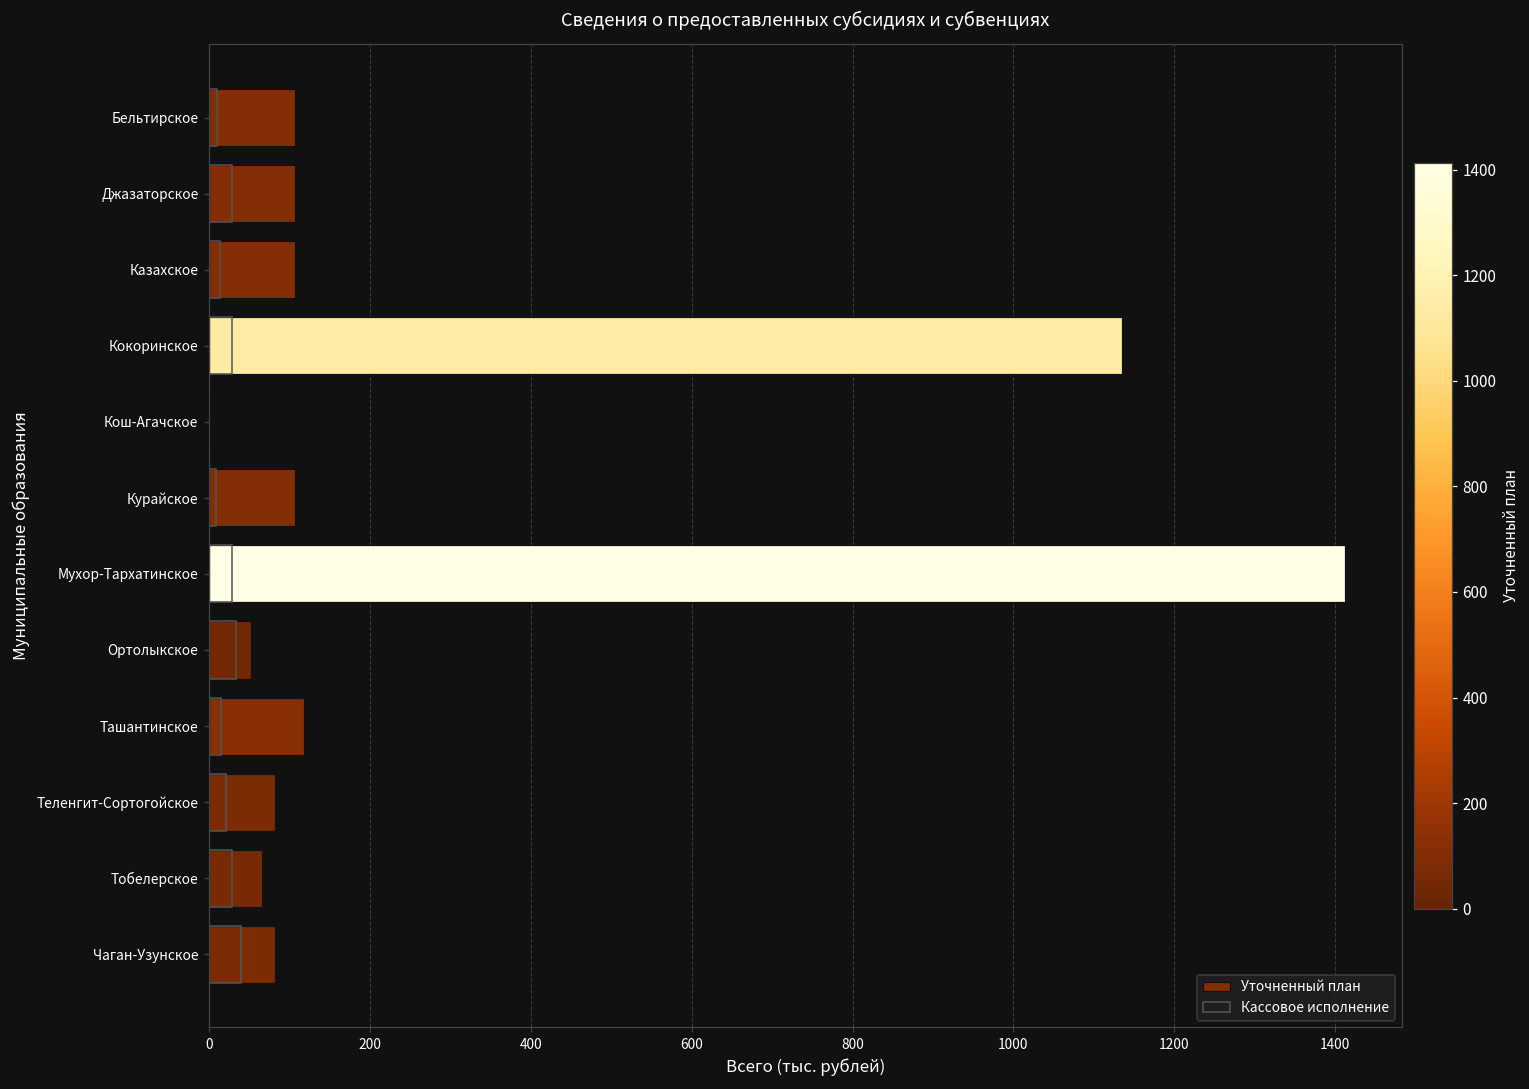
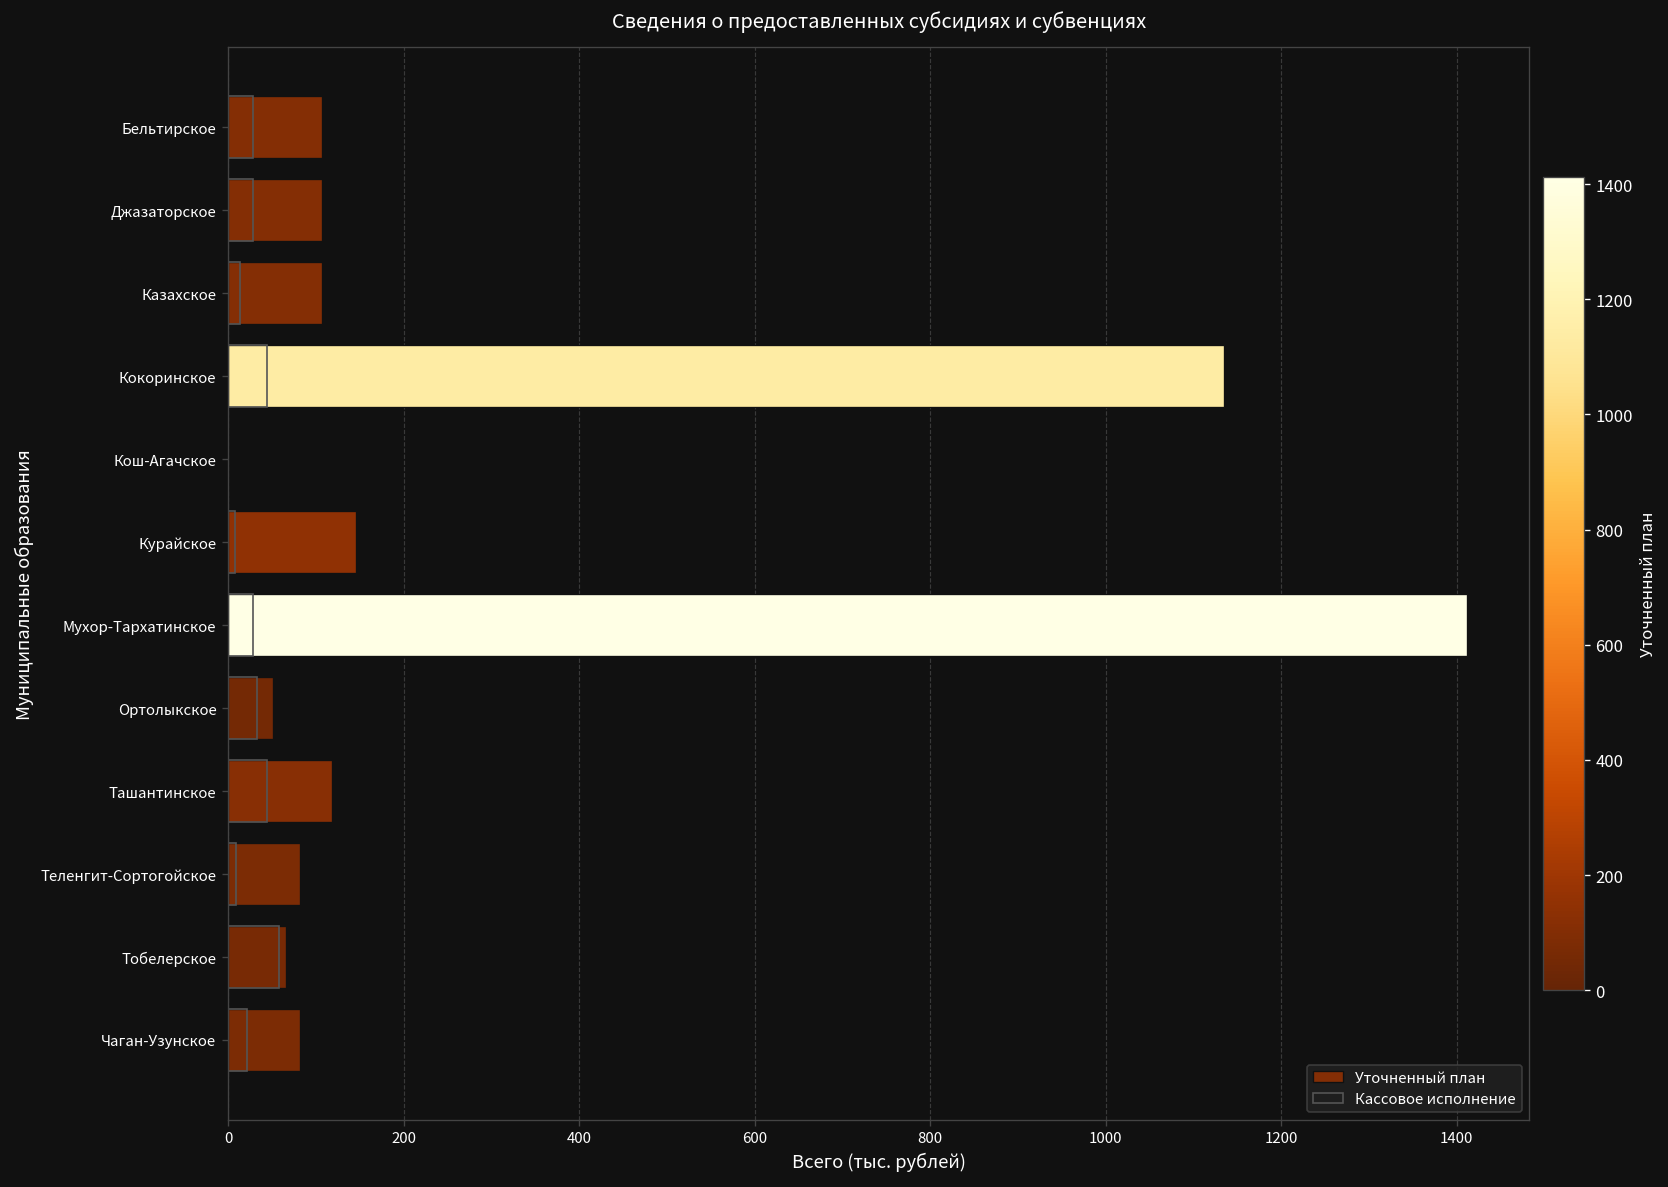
  {
    "Уточненный план": {
      "Бельтирское": 110,
      "Джазаторское": 110,
      "Казахское": 110,
      "Кокоринское": 1140,
      "Кош-Агачское": 0,
-     "Курайское": 110,
+     "Курайское": 150,
      "Мухор-Тархатинское": 1410,
      "Ортолыкское": 50,
      "Ташантинское": 120,
      "Теленгит-Сортогойское": 80,
      "Тобелерское": 70,
      "Чаган-Узунское": 80
    },
    "Кассовое исполнение": {
-     "Бельтирское": 10,
-     "Кокоринское": 30,
+     "Бельтирское": 30,
+     "Кокоринское": 40,
      "Кош-Агачское": 0,
-     "Ташантинское": 10,
-     "Теленгит-Сортогойское": 20,
-     "Тобелерское": 30,
-     "Чаган-Узунское": 40
+     "Ташантинское": 40,
+     "Теленгит-Сортогойское": 10,
+     "Тобелерское": 60,
+     "Чаган-Узунское": 20
    }
  }
